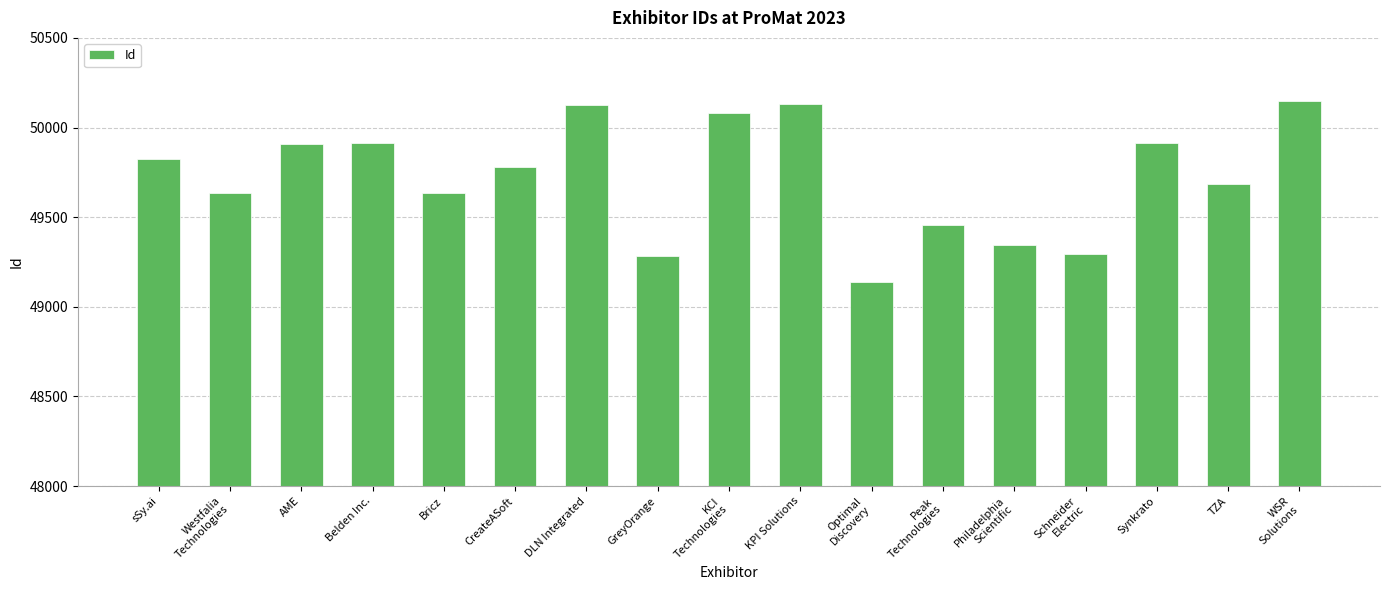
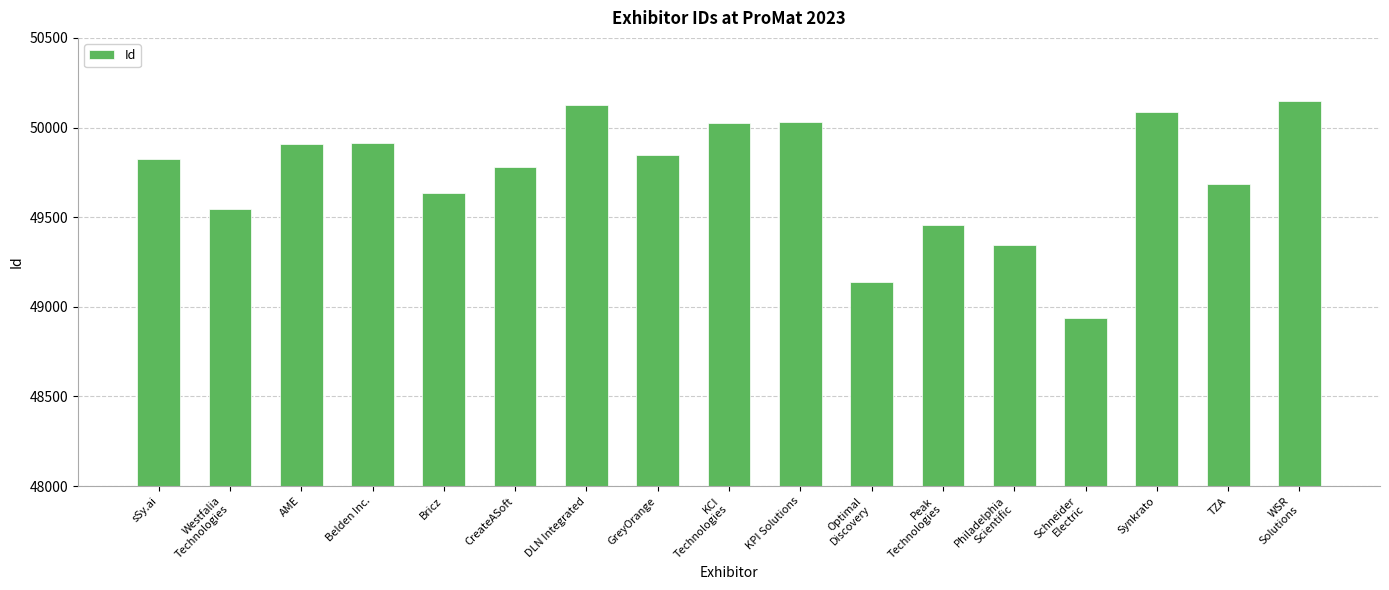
  {
    "sSy.ai": 49830,
-   "Westfalia Technologies": 49640,
+   "Westfalia Technologies": 49540,
    "AME": 49910,
    "Belden Inc.": 49910,
    "Bricz": 49630,
    "CreateASoft": 49780,
    "DLN Integrated": 50130,
-   "GreyOrange": 49290,
-   "KCI Technologies": 50080,
-   "KPI Solutions": 50130,
+   "GreyOrange": 49850,
+   "KCI Technologies": 50020,
+   "KPI Solutions": 50030,
    "Optimal Discovery": 49140,
    "Peak Technologies": 49460,
    "Philadelphia Scientific": 49340,
-   "Schneider Electric": 49300,
-   "Synkrato": 49920,
+   "Schneider Electric": 48940,
+   "Synkrato": 50090,
    "TZA": 49690,
    "WSR Solutions": 50150
  }
